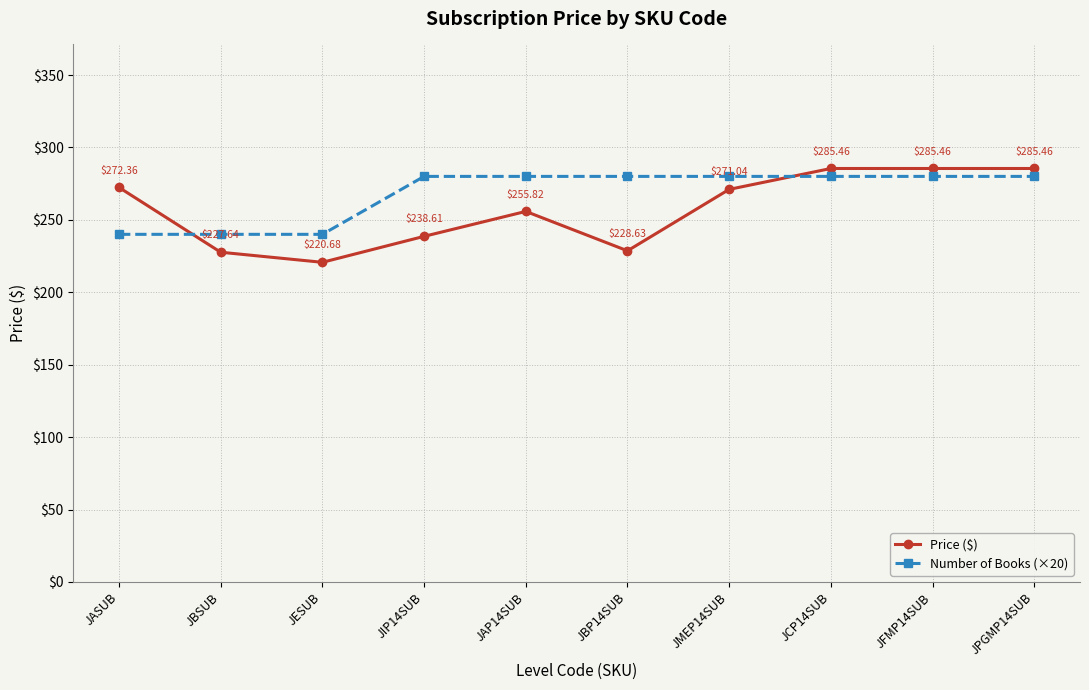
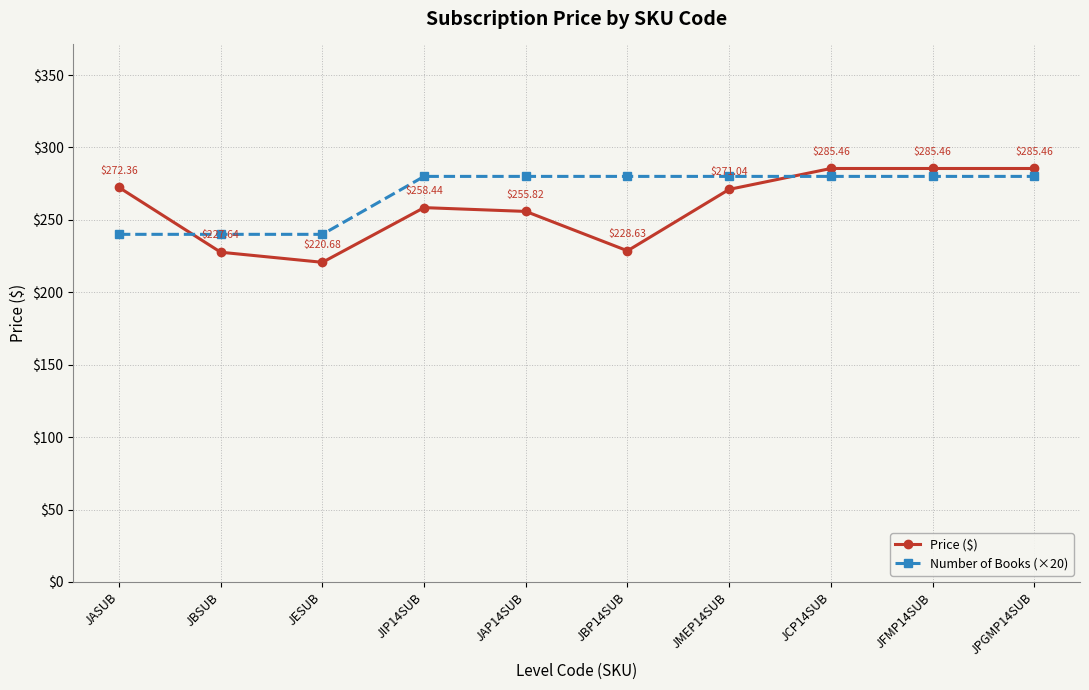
  {
    "Price ($)": {
      "JASUB": "$272.36",
      "JESUB": "$220.68",
-     "JIP14SUB": "$238.61",
+     "JIP14SUB": "$258.44",
      "JAP14SUB": "$255.82",
      "JBP14SUB": "$228.63",
      "JCP14SUB": "$285.46",
      "JFMP14SUB": "$285.46",
      "JPGMP14SUB": "$285.46"
    },
    "Number of Books (×20)": {
      "JASUB": "$240",
      "JAP14SUB": "$280",
      "JBP14SUB": "$280",
      "JCP14SUB": "$280",
      "JFMP14SUB": "$280",
      "JPGMP14SUB": "$280"
    }
  }
